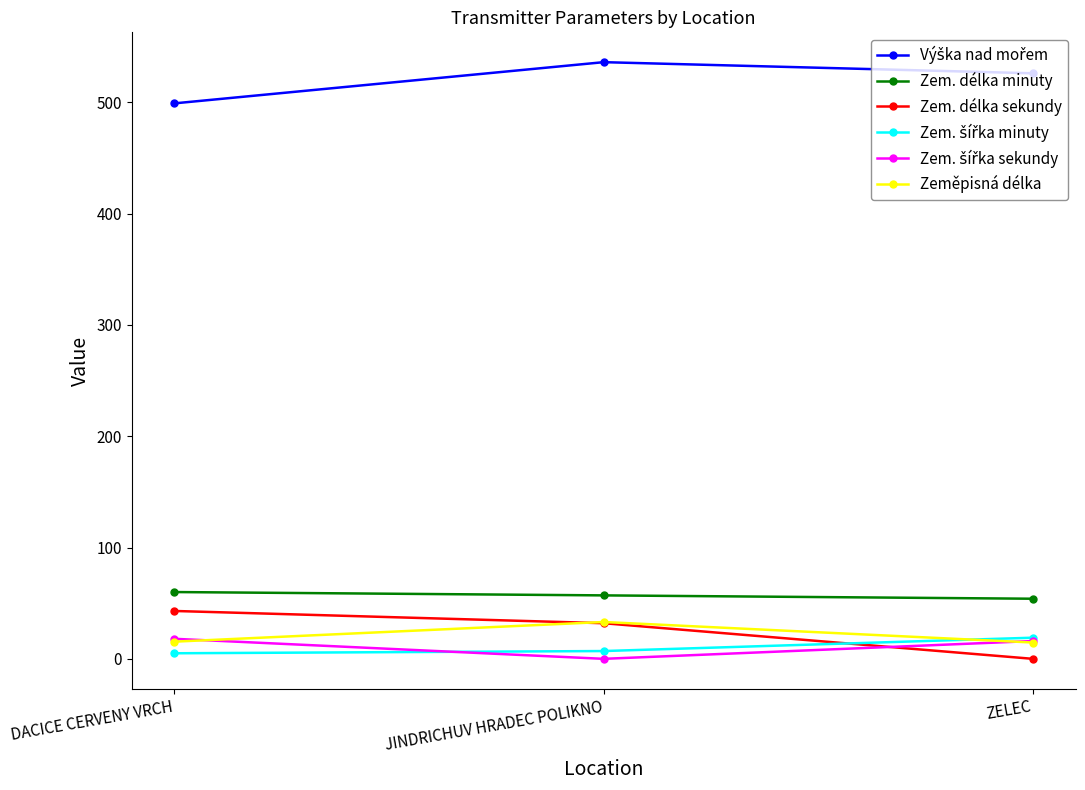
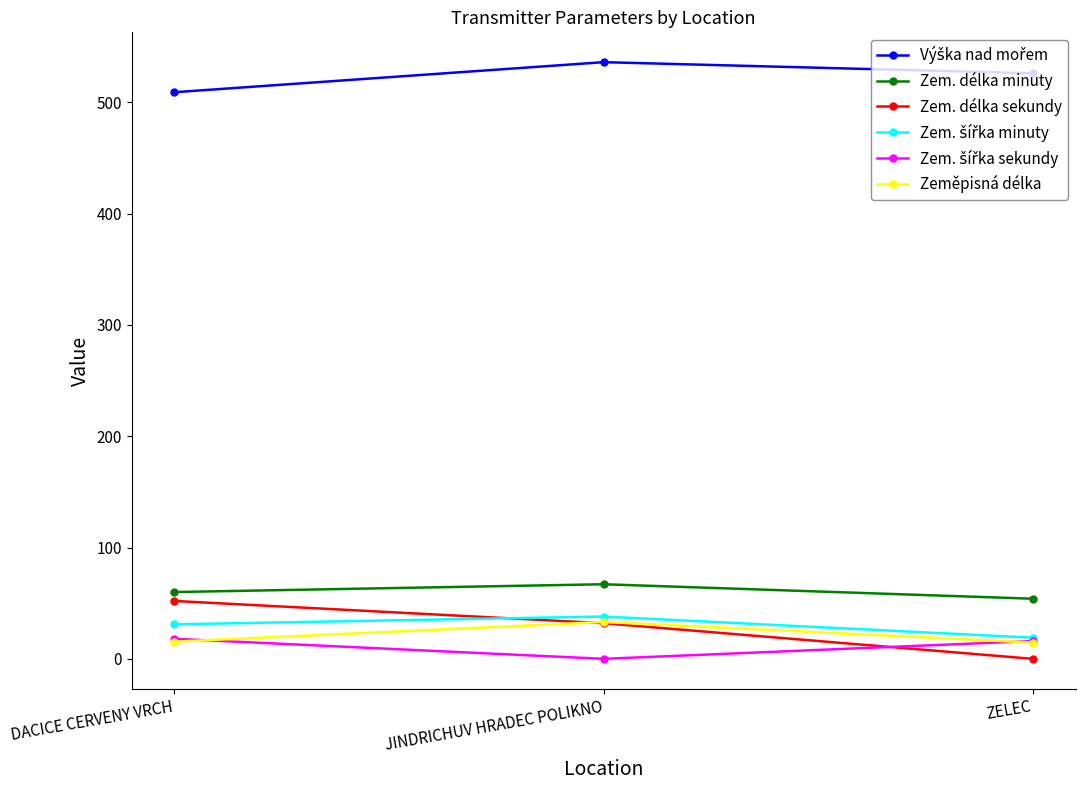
  {
    "Výška nad mořem": {
-     "DACICE CERVENY VRCH": 499,
+     "DACICE CERVENY VRCH": 509,
      "JINDRICHUV HRADEC POLIKNO": 536
    },
    "Zem. délka minuty": {
      "DACICE CERVENY VRCH": 60,
-     "JINDRICHUV HRADEC POLIKNO": 57,
+     "JINDRICHUV HRADEC POLIKNO": 67,
      "ZELEC": 54
    },
    "Zem. délka sekundy": {
-     "DACICE CERVENY VRCH": 43,
+     "DACICE CERVENY VRCH": 52,
      "ZELEC": 0
    },
    "Zem. šířka minuty": {
-     "DACICE CERVENY VRCH": 5,
-     "JINDRICHUV HRADEC POLIKNO": 7,
+     "DACICE CERVENY VRCH": 31,
+     "JINDRICHUV HRADEC POLIKNO": 38,
      "ZELEC": 19
    },
    "Zem. šířka sekundy": {
      "DACICE CERVENY VRCH": 18,
      "JINDRICHUV HRADEC POLIKNO": 0
    },
    "Zeměpisná délka": {
      "DACICE CERVENY VRCH": 15
    }
  }
